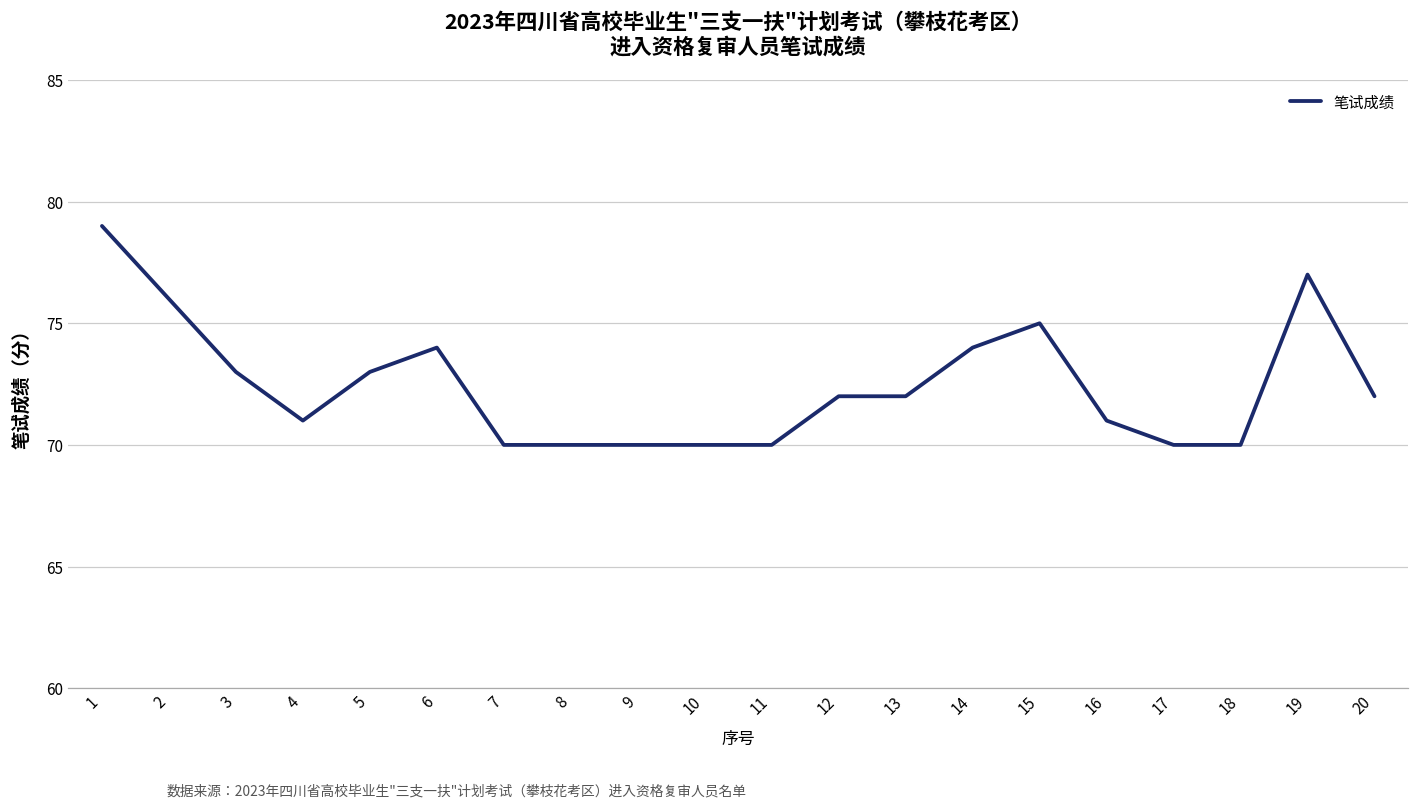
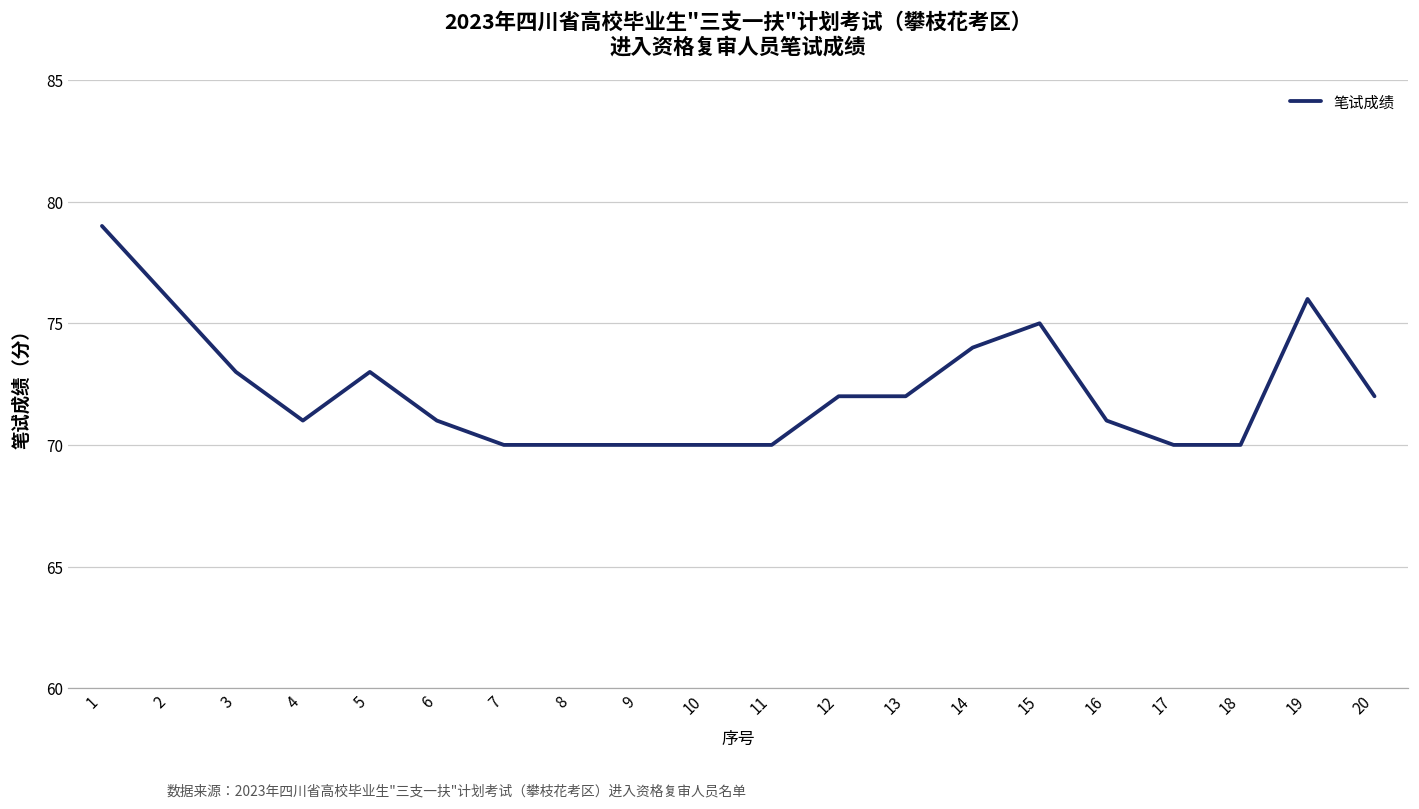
  {
    "1": 79,
    "2": 76,
    "3": 73,
    "4": 71,
    "5": 73,
-   "6": 74,
+   "6": 71,
    "7": 70,
    "8": 70,
    "9": 70,
    "10": 70,
    "11": 70,
    "12": 72,
    "13": 72,
    "14": 74,
    "15": 75,
    "16": 71,
    "17": 70,
    "18": 70,
-   "19": 77,
+   "19": 76,
    "20": 72
  }
